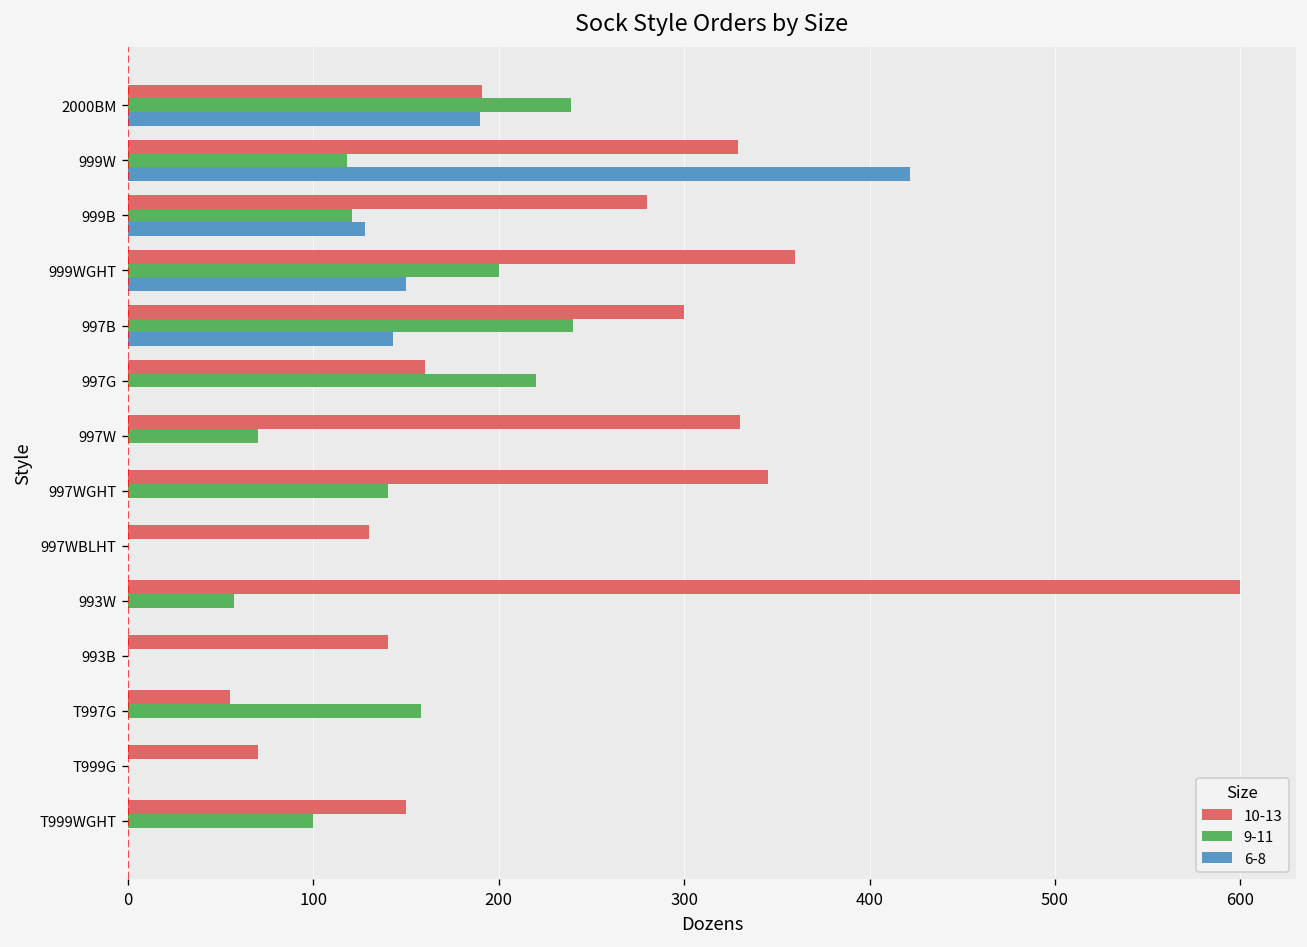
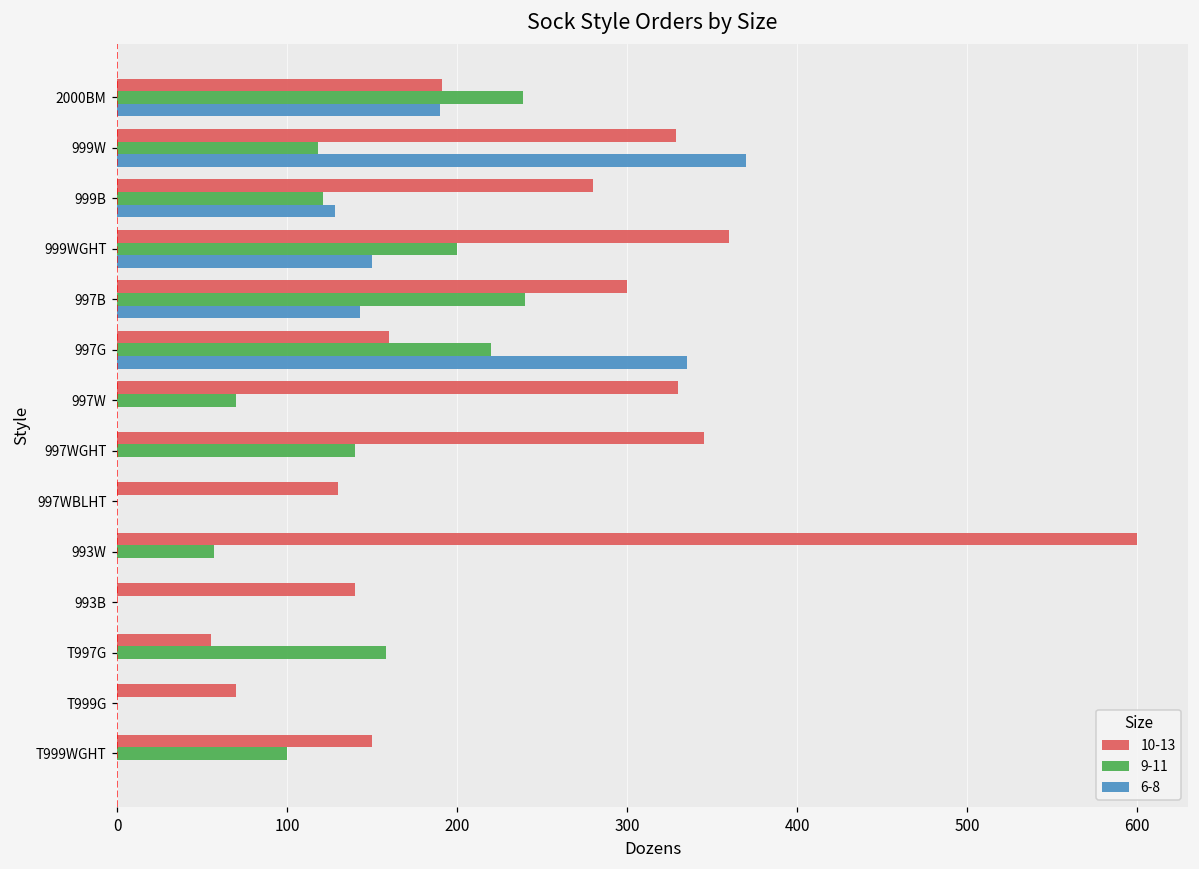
  {
    "10-13": {
      "2000BM": 191,
      "999W": 329,
      "999B": 280,
      "999WGHT": 360,
      "997B": 300,
      "997G": 160,
      "997W": 330,
      "997WGHT": 345,
      "997WBLHT": 130,
      "993W": 600,
      "993B": 140,
      "T997G": 55,
      "T999G": 70,
      "T999WGHT": 150
    },
    "9-11": {
      "2000BM": 239,
      "999W": 118,
      "999B": 121,
      "999WGHT": 200,
      "997B": 240,
      "997G": 220,
      "997W": 70,
      "997WGHT": 140,
      "997WBLHT": 0,
      "993W": 57,
      "993B": 0,
      "T997G": 158,
      "T999G": 0,
      "T999WGHT": 100
    },
    "6-8": {
      "2000BM": 190,
-     "999W": 422,
+     "999W": 370,
      "999B": 128,
      "999WGHT": 150,
      "997B": 143,
-     "997G": 0,
+     "997G": 335,
      "997W": 0,
      "997WGHT": 0,
      "997WBLHT": 0,
      "993W": 0,
      "993B": 0,
      "T997G": 0,
      "T999G": 0,
      "T999WGHT": 0
    }
  }
